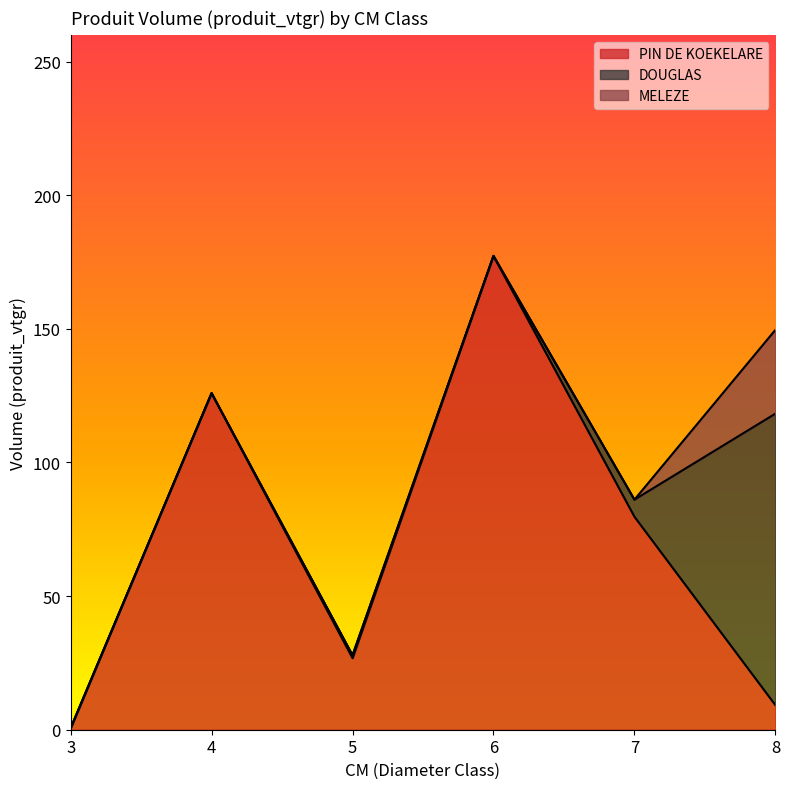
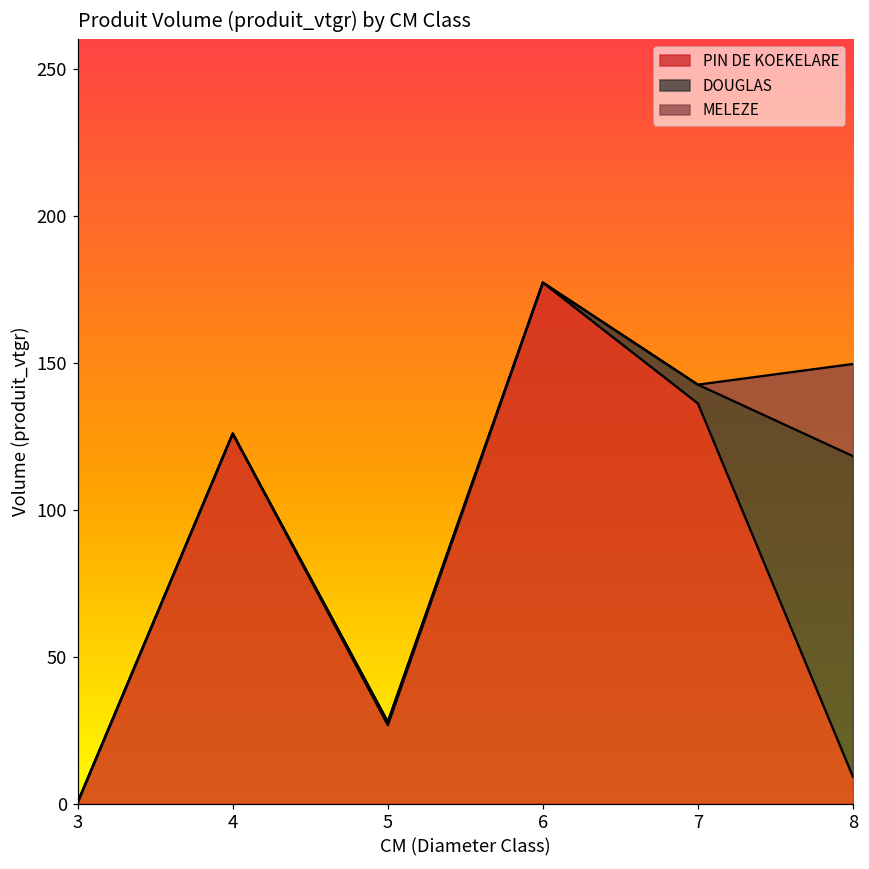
  {
    "PIN DE KOEKELARE": {
      "5": 27,
-     "7": 80,
+     "7": 136,
      "8": 9
    },
    "DOUGLAS": {
      "8": 109
    },
    "MELEZE": {
      "8": 31
    }
  }
